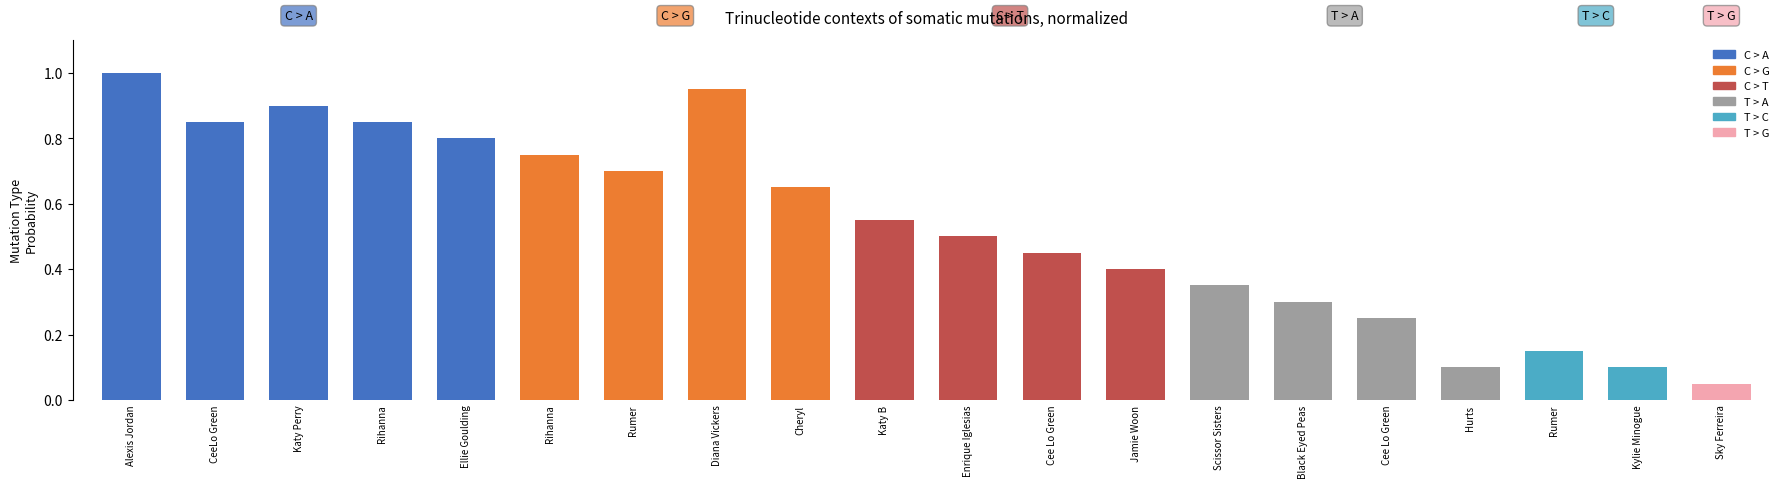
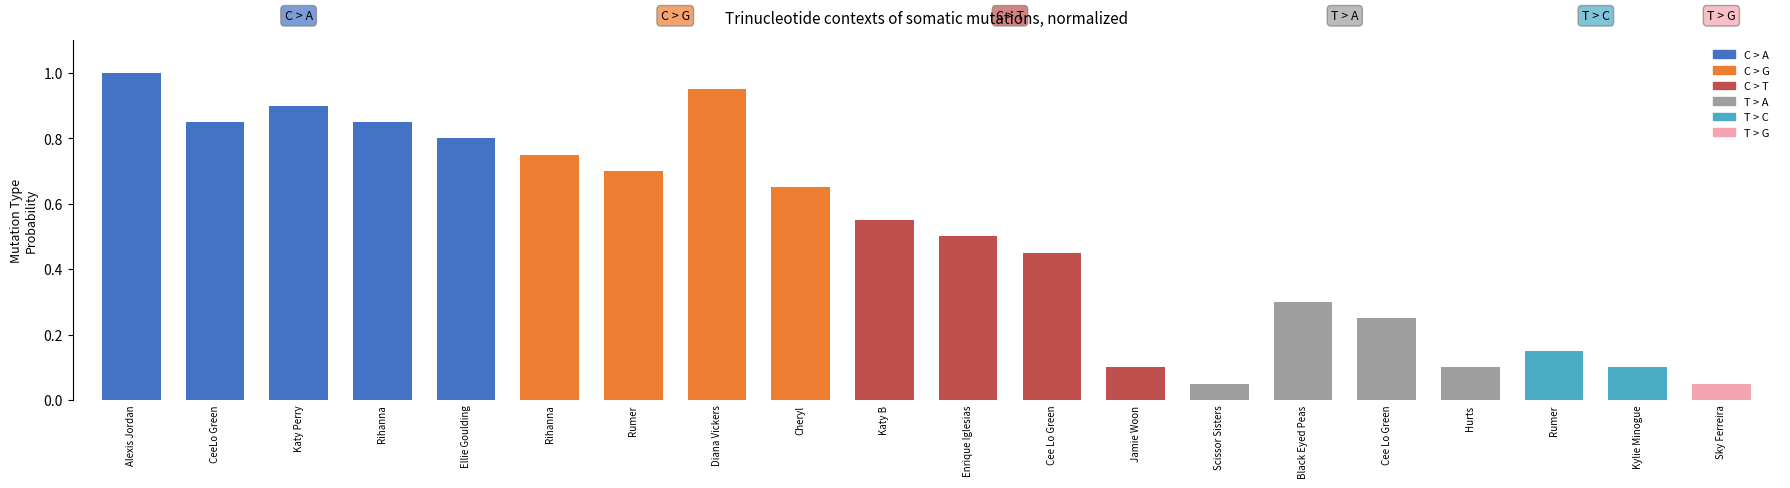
  {
    "Alexis Jordan": 1.00,
    "CeeLo Green": 0.85,
    "Katy Perry": 0.90,
    "Ellie Goulding": 0.80,
    "Diana Vickers": 0.95,
    "Cheryl": 0.65,
    "Katy B": 0.55,
    "Enrique Iglesias": 0.50,
-   "Jamie Woon": 0.40,
-   "Scissor Sisters": 0.35,
+   "Jamie Woon": 0.10,
+   "Scissor Sisters": 0.05,
    "Black Eyed Peas": 0.30,
    "Hurts": 0.10,
    "Kylie Minogue": 0.10,
    "Sky Ferreira": 0.05
  }
